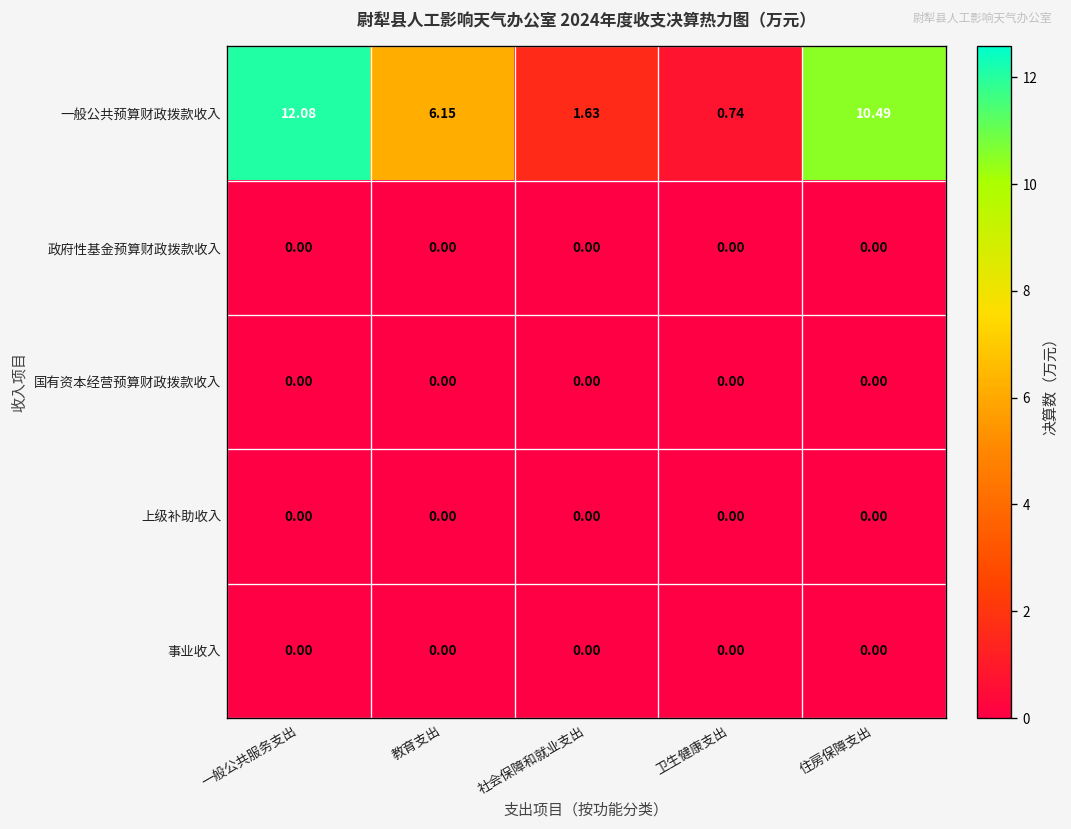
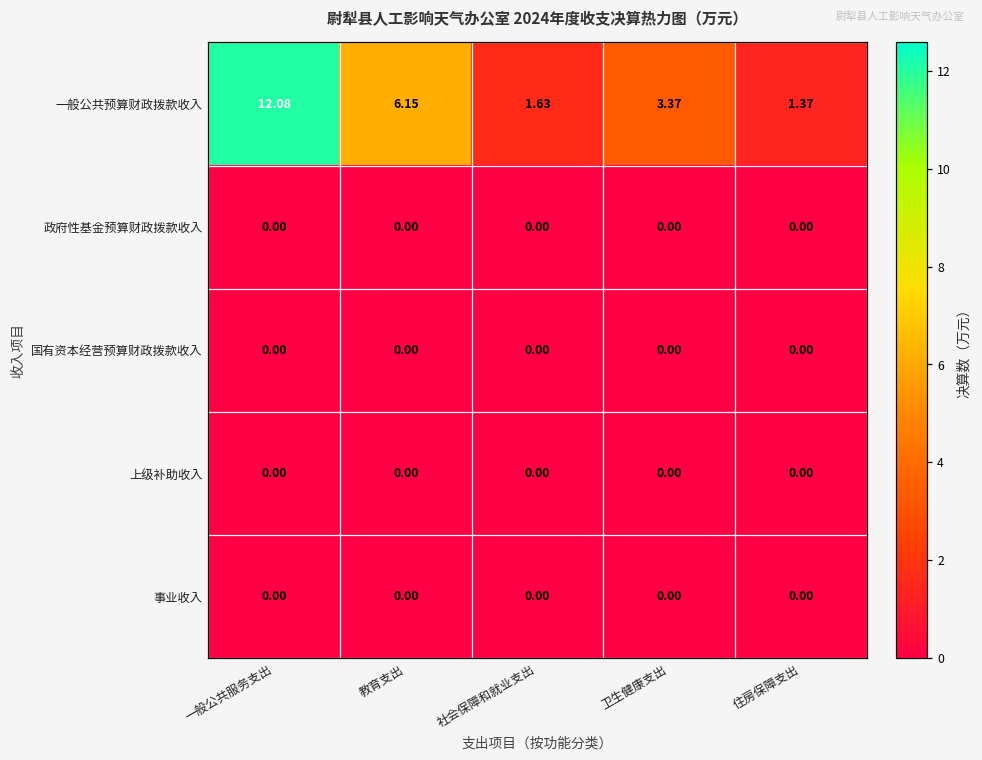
  {
    "一般公共预算财政拨款收入": {
      "一般公共服务支出": 12.08,
      "教育支出": 6.15,
      "社会保障和就业支出": 1.63,
-     "卫生健康支出": 0.74,
-     "住房保障支出": 10.49
+     "卫生健康支出": 3.37,
+     "住房保障支出": 1.37
    },
    "政府性基金预算财政拨款收入": {
      "一般公共服务支出": 0.00,
      "教育支出": 0.00,
      "社会保障和就业支出": 0.00,
      "卫生健康支出": 0.00,
      "住房保障支出": 0.00
    },
    "国有资本经营预算财政拨款收入": {
      "一般公共服务支出": 0.00,
      "教育支出": 0.00,
      "社会保障和就业支出": 0.00,
      "卫生健康支出": 0.00,
      "住房保障支出": 0.00
    },
    "上级补助收入": {
      "一般公共服务支出": 0.00,
      "教育支出": 0.00,
      "社会保障和就业支出": 0.00,
      "卫生健康支出": 0.00,
      "住房保障支出": 0.00
    },
    "事业收入": {
      "一般公共服务支出": 0.00,
      "教育支出": 0.00,
      "社会保障和就业支出": 0.00,
      "卫生健康支出": 0.00,
      "住房保障支出": 0.00
    }
  }
